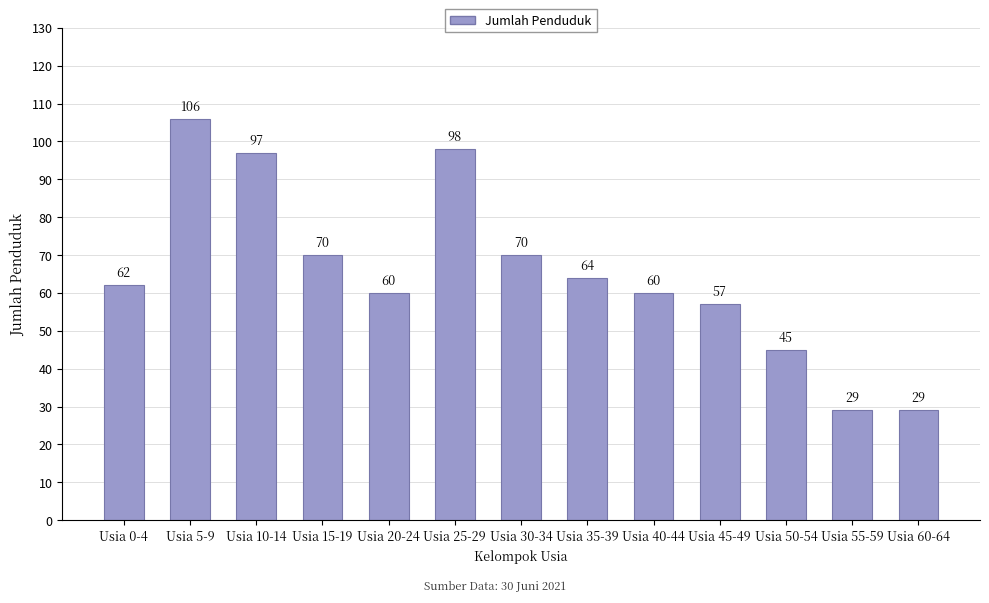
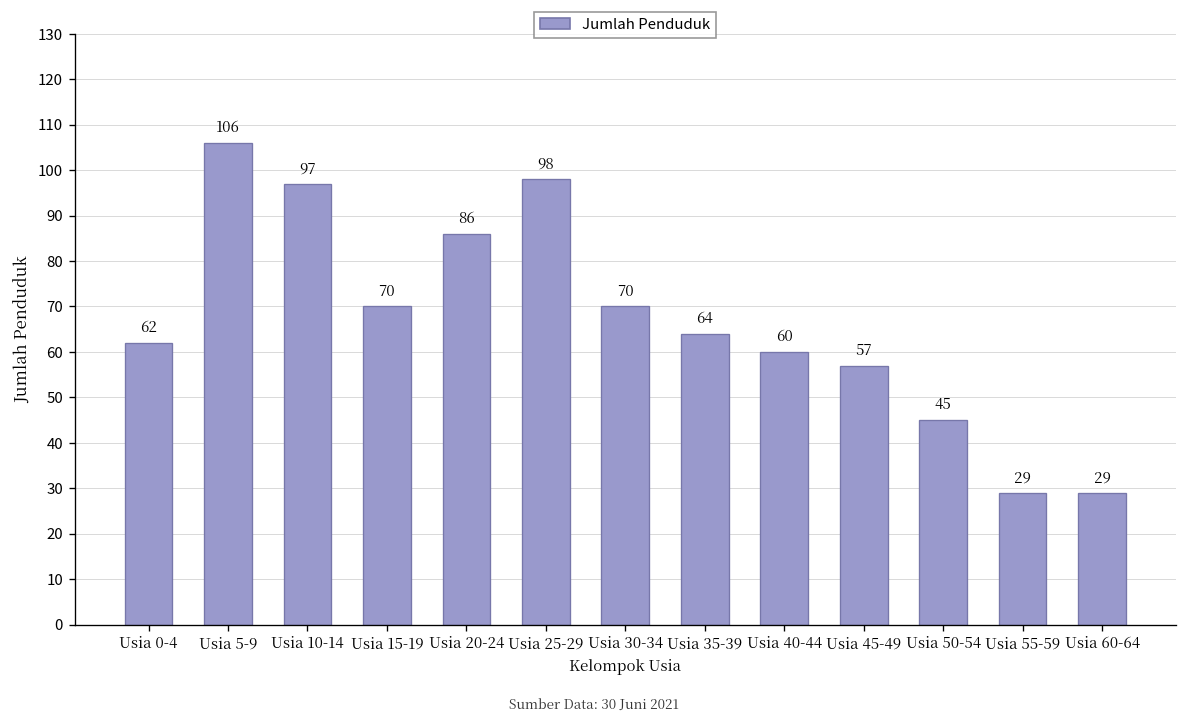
  {
    "Usia 0-4": 62,
    "Usia 5-9": 106,
    "Usia 10-14": 97,
    "Usia 15-19": 70,
-   "Usia 20-24": 60,
+   "Usia 20-24": 86,
    "Usia 25-29": 98,
    "Usia 30-34": 70,
    "Usia 35-39": 64,
    "Usia 40-44": 60,
    "Usia 45-49": 57,
    "Usia 50-54": 45,
    "Usia 55-59": 29,
    "Usia 60-64": 29
  }
